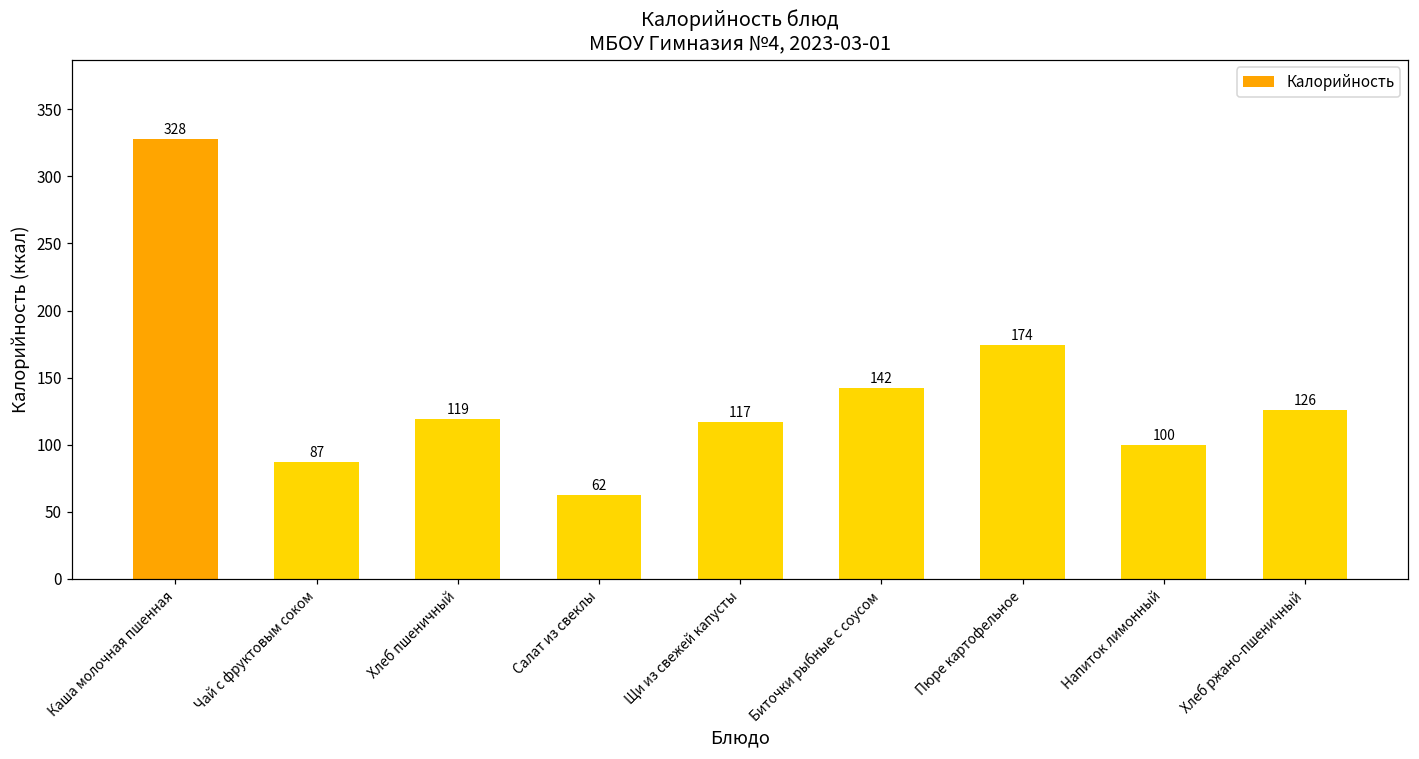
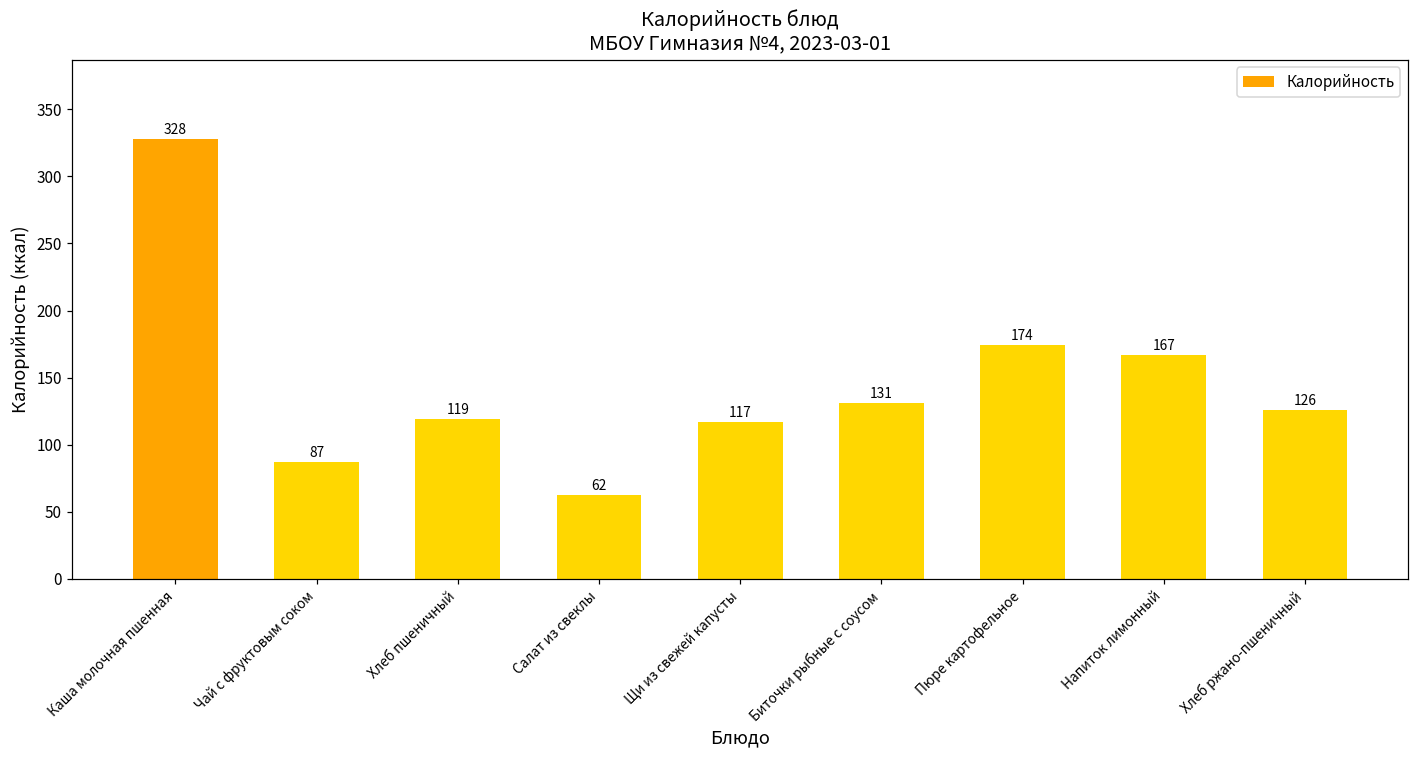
  {
    "Каша молочная пшенная": 328,
    "Чай с фруктовым соком": 87,
    "Хлеб пшеничный": 119,
    "Салат из свеклы": 62,
    "Щи из свежей капусты": 117,
-   "Биточки рыбные с соусом": 142,
+   "Биточки рыбные с соусом": 131,
    "Пюре картофельное": 174,
-   "Напиток лимонный": 100,
+   "Напиток лимонный": 167,
    "Хлеб ржано-пшеничный": 126
  }
